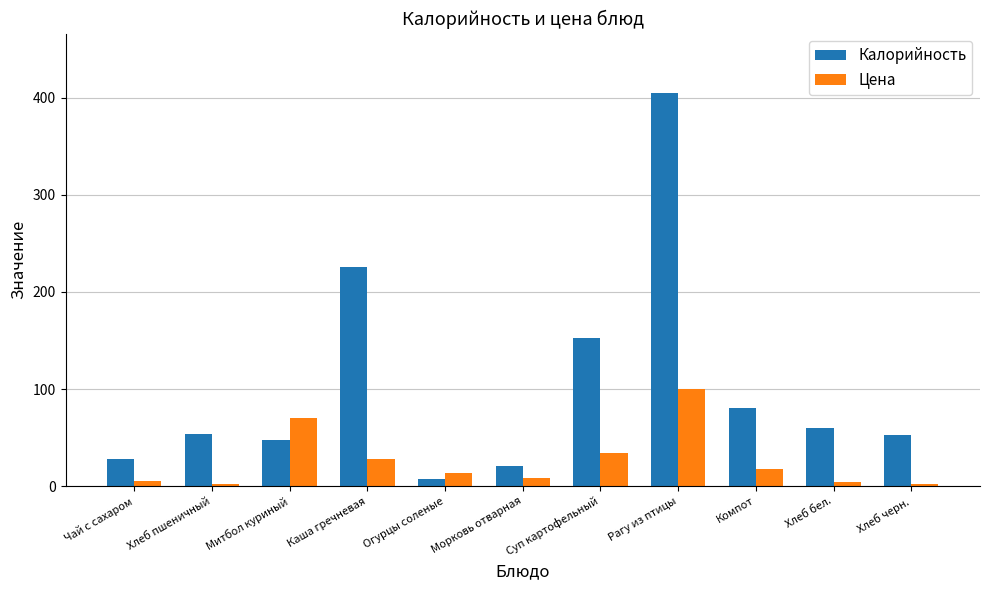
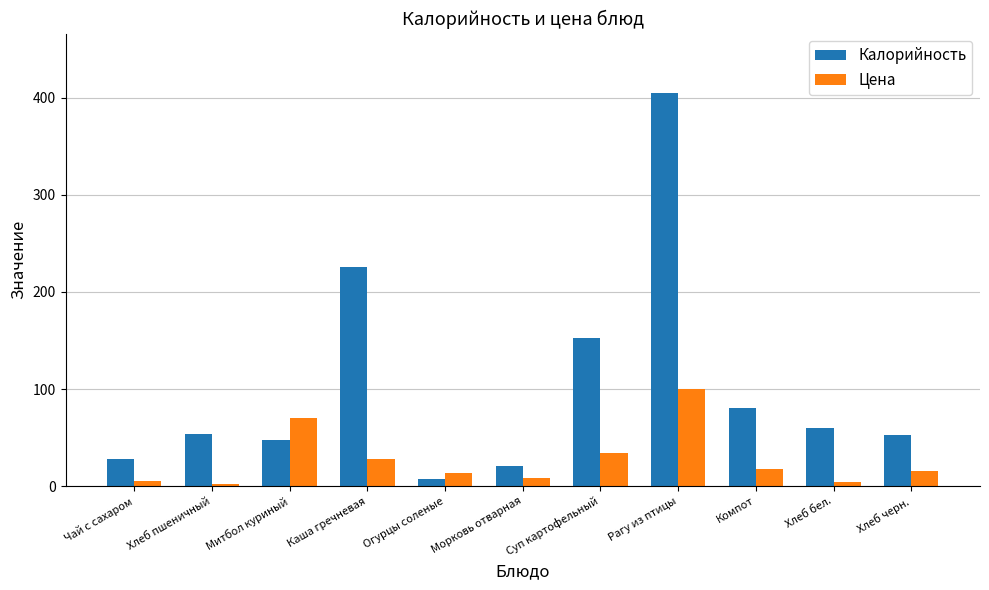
  {
    "Калорийность": {
      "Чай с сахаром": 30,
      "Хлеб пшеничный": 50,
      "Митбол куриный": 50,
      "Каша гречневая": 230,
      "Огурцы соленые": 10,
      "Морковь отварная": 20,
      "Суп картофельный": 150,
      "Рагу из птицы": 410,
      "Компот": 80,
      "Хлеб бел.": 60,
      "Хлеб черн.": 50
    },
    "Цена": {
      "Чай с сахаром": 10,
      "Митбол куриный": 70,
      "Каша гречневая": 30,
      "Огурцы соленые": 10,
      "Морковь отварная": 10,
      "Суп картофельный": 30,
      "Рагу из птицы": 100,
      "Компот": 20,
      "Хлеб бел.": 0,
-     "Хлеб черн.": 0
+     "Хлеб черн.": 20
    }
  }
